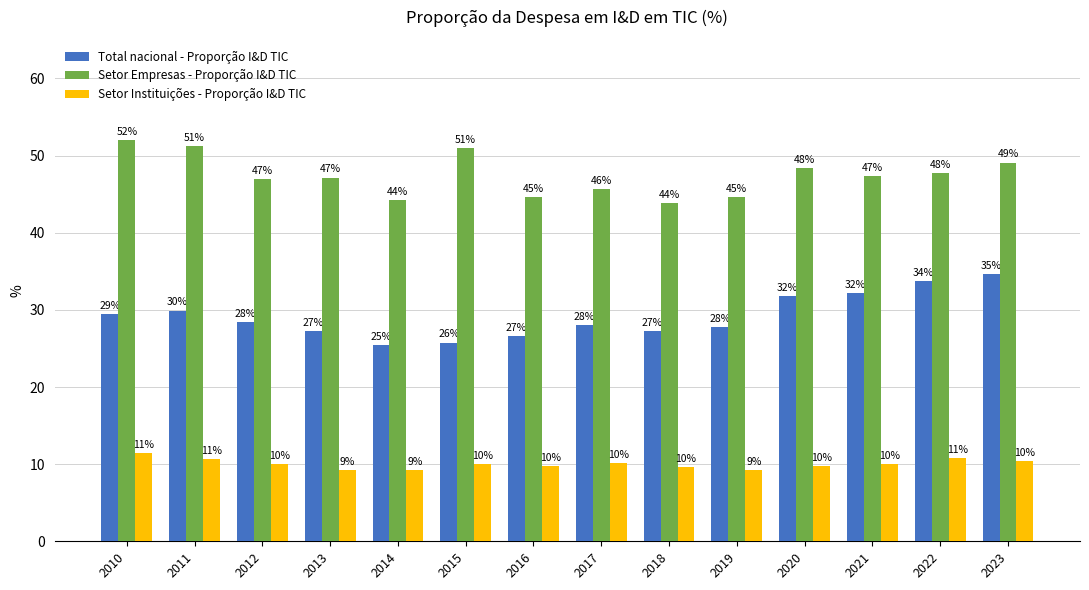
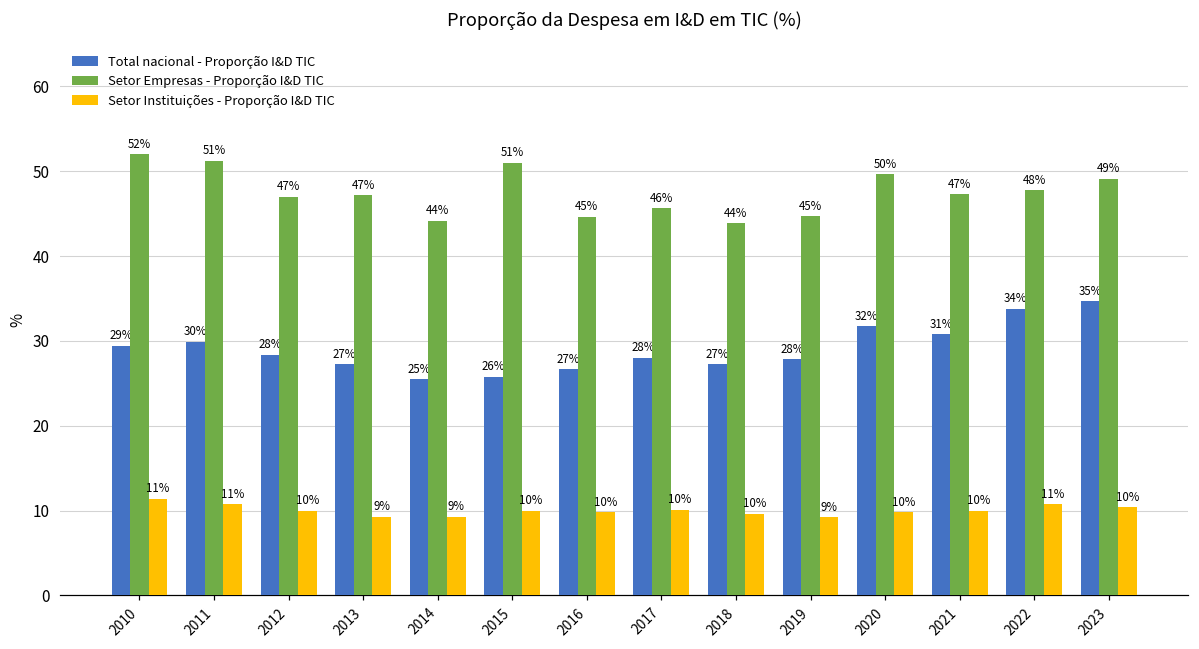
  {
    "Total nacional - Proporção I&D TIC": {
      "2010": "29%",
      "2011": "30%",
      "2012": "28%",
      "2013": "27%",
      "2014": "25%",
      "2015": "26%",
      "2016": "27%",
      "2017": "28%",
      "2018": "27%",
      "2019": "28%",
      "2020": "32%",
-     "2021": "32%",
+     "2021": "31%",
      "2022": "34%",
      "2023": "35%"
    },
    "Setor Empresas - Proporção I&D TIC": {
      "2010": "52%",
      "2011": "51%",
      "2012": "47%",
      "2013": "47%",
      "2014": "44%",
      "2015": "51%",
      "2016": "45%",
      "2017": "46%",
      "2018": "44%",
      "2019": "45%",
-     "2020": "48%",
+     "2020": "50%",
      "2021": "47%",
      "2022": "48%",
      "2023": "49%"
    },
    "Setor Instituições - Proporção I&D TIC": {
      "2010": "11%",
      "2011": "11%",
      "2012": "10%",
      "2013": "9%",
      "2014": "9%",
      "2015": "10%",
      "2016": "10%",
      "2017": "10%",
      "2018": "10%",
      "2019": "9%",
      "2020": "10%",
      "2021": "10%",
      "2022": "11%",
      "2023": "10%"
    }
  }
